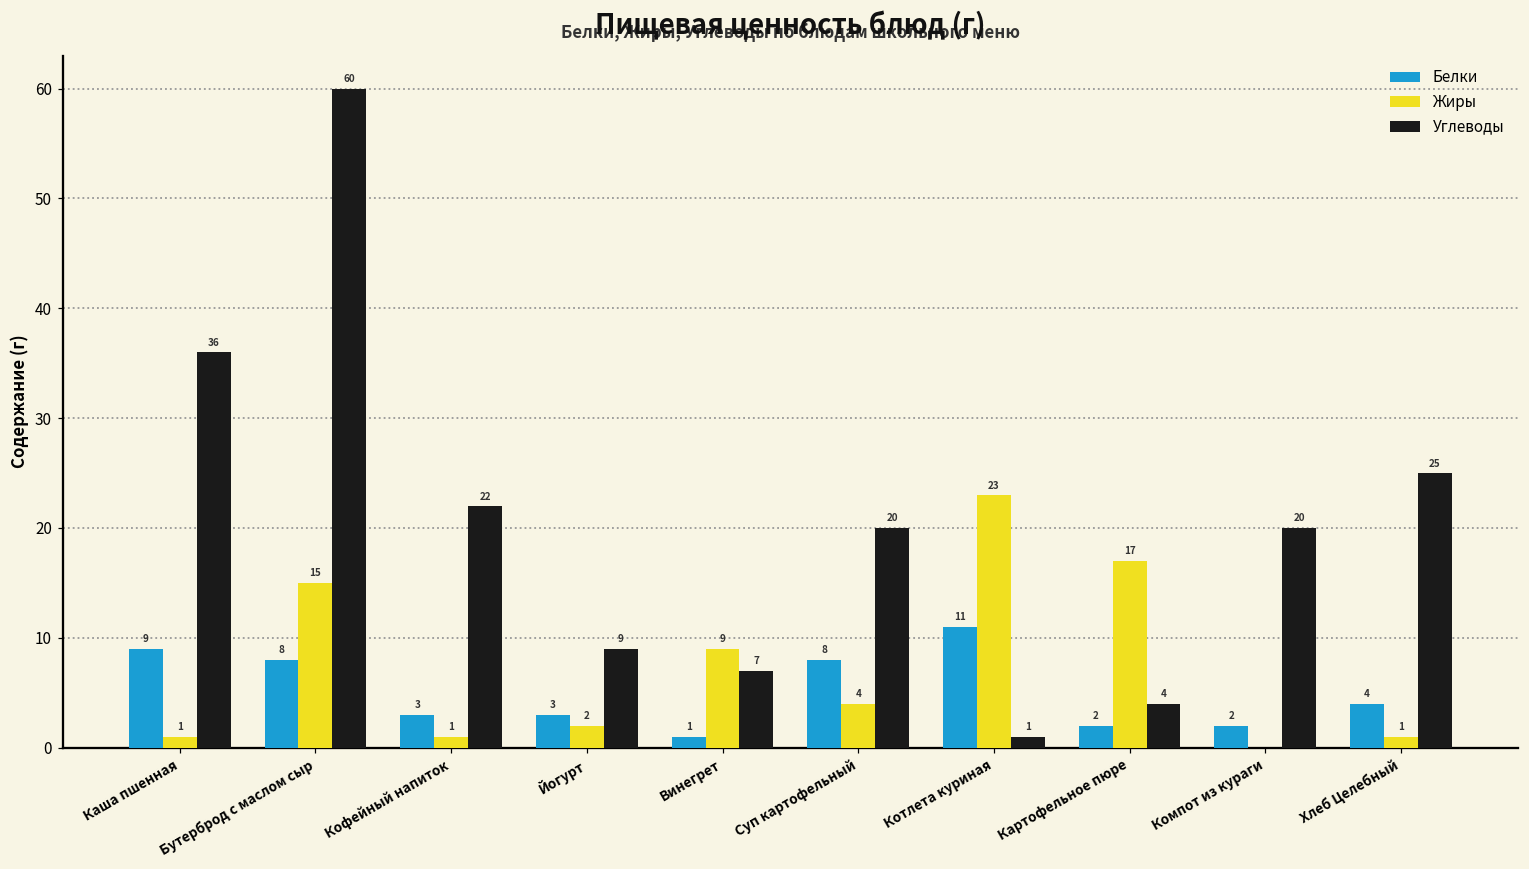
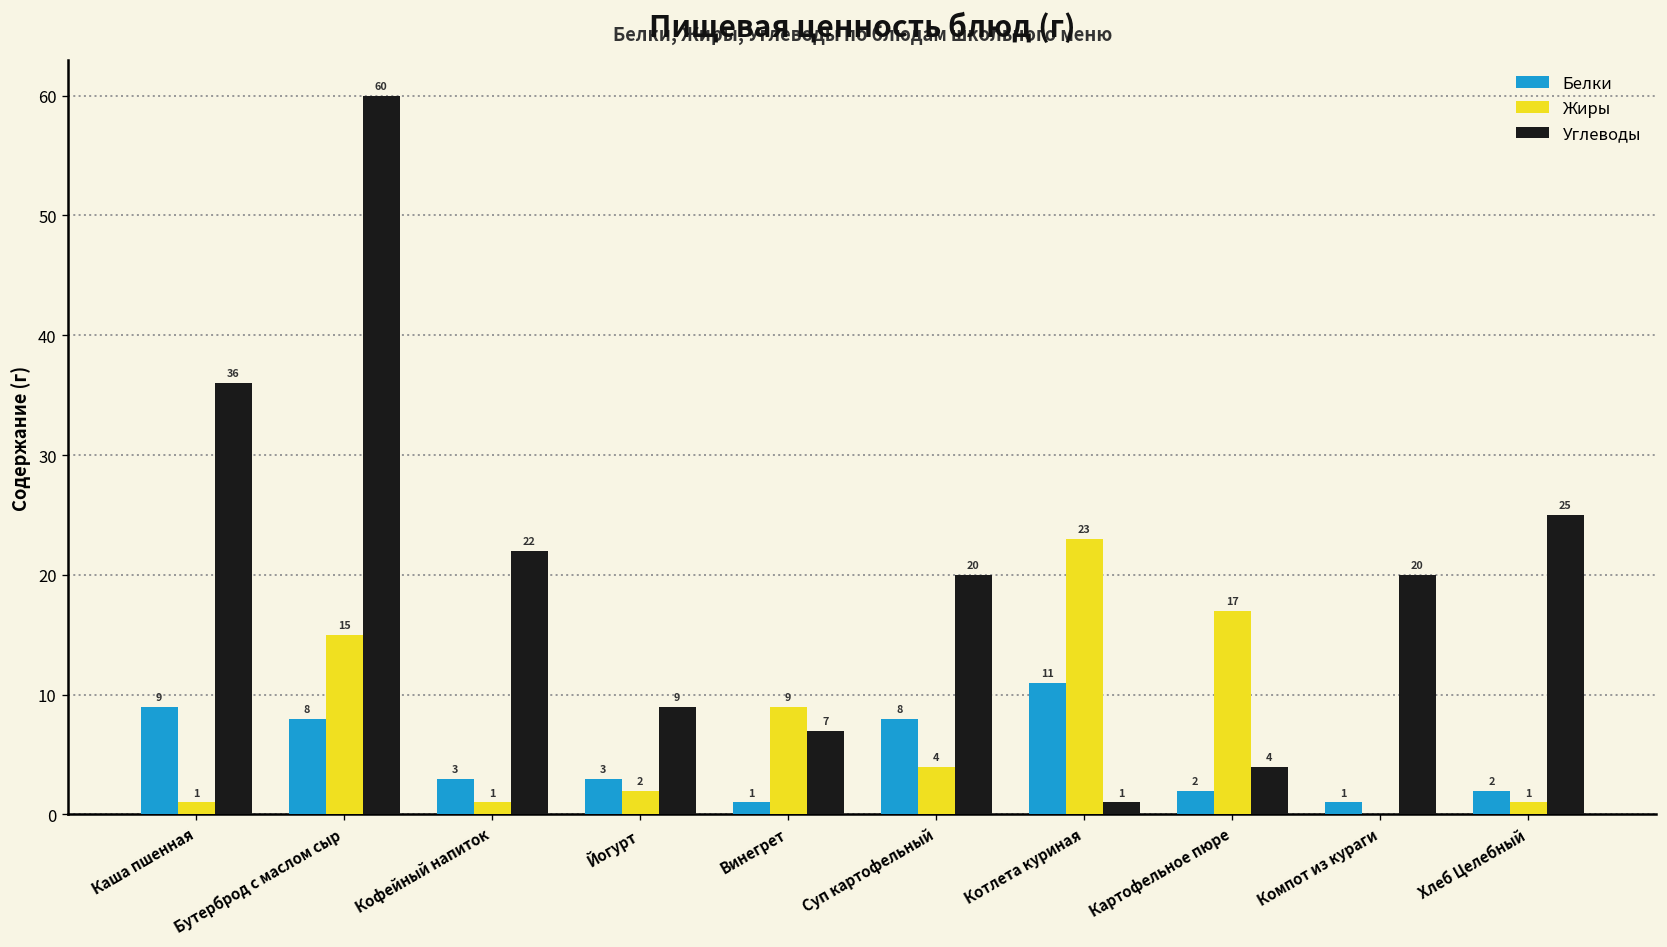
  {
    "Белки": {
      "Каша пшенная": 9,
      "Бутерброд с маслом сыр": 8,
      "Кофейный напиток": 3,
      "Йогурт": 3,
      "Винегрет": 1,
      "Суп картофельный": 8,
      "Котлета куриная": 11,
      "Картофельное пюре": 2,
-     "Компот из кураги": 2,
-     "Хлеб Целебный": 4
+     "Компот из кураги": 1,
+     "Хлеб Целебный": 2
    },
    "Жиры": {
      "Каша пшенная": 1,
      "Бутерброд с маслом сыр": 15,
      "Кофейный напиток": 1,
      "Йогурт": 2,
      "Винегрет": 9,
      "Суп картофельный": 4,
      "Котлета куриная": 23,
      "Картофельное пюре": 17,
      "Хлеб Целебный": 1
    },
    "Углеводы": {
      "Каша пшенная": 36,
      "Бутерброд с маслом сыр": 60,
      "Кофейный напиток": 22,
      "Йогурт": 9,
      "Винегрет": 7,
      "Суп картофельный": 20,
      "Котлета куриная": 1,
      "Картофельное пюре": 4,
      "Компот из кураги": 20,
      "Хлеб Целебный": 25
    }
  }
